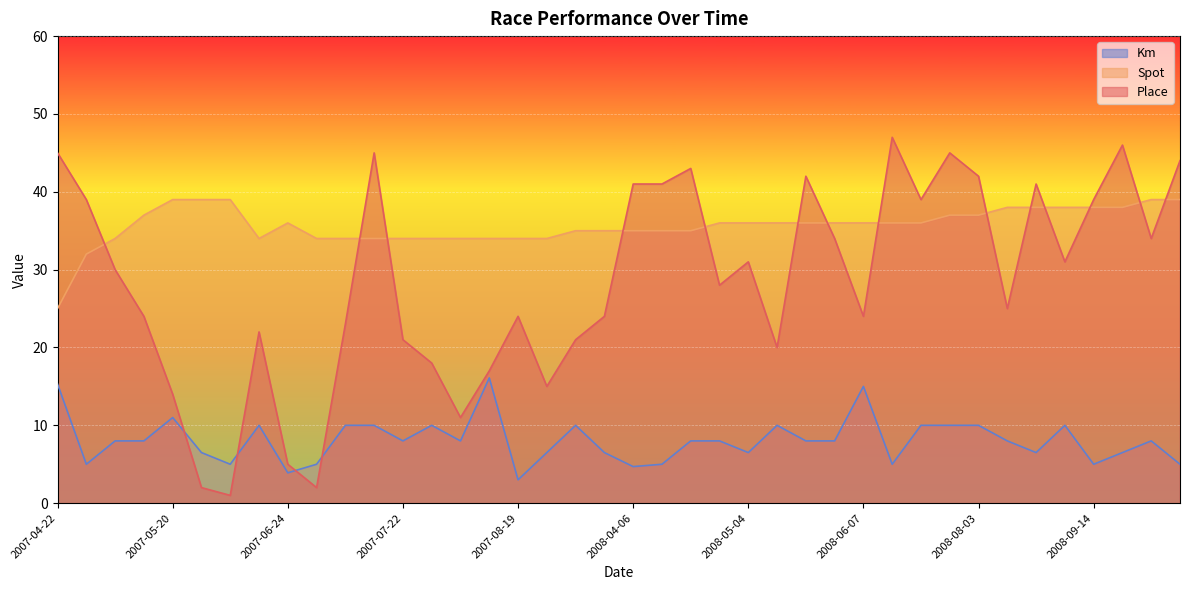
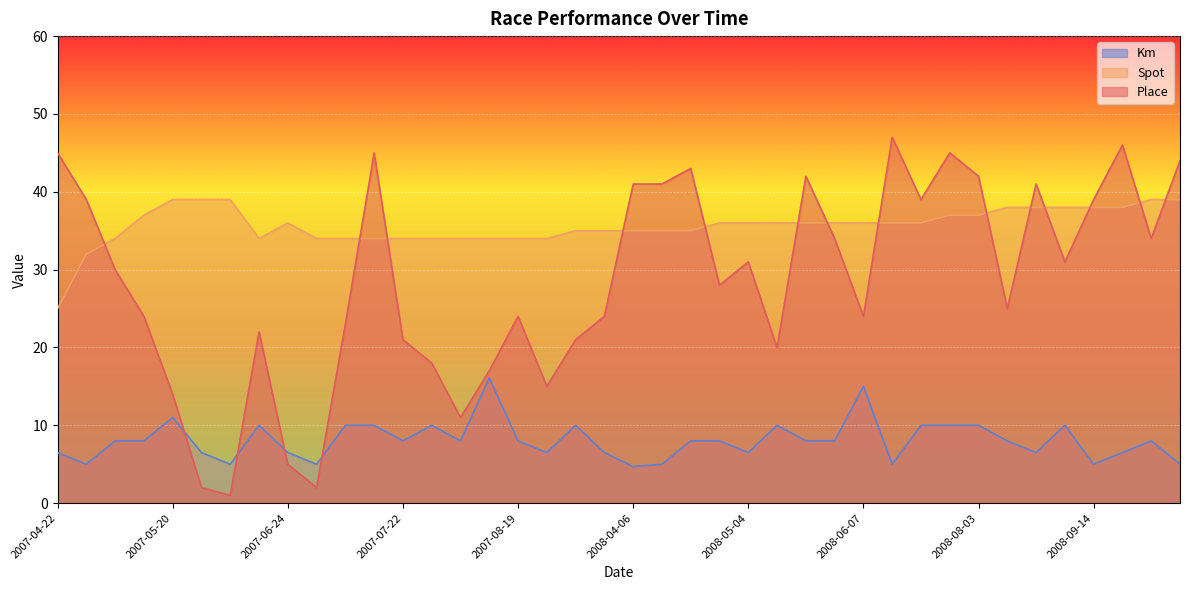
  {
    "Km": {
-     "2007-04-22": 15,
+     "2007-04-22": 7,
      "2007-05-20": 11,
-     "2007-06-24": 4,
+     "2007-06-24": 7,
      "2007-07-22": 8,
-     "2007-08-19": 3,
+     "2007-08-19": 8,
      "2008-04-06": 5,
      "2008-05-04": 7,
      "2008-06-07": 15,
      "2008-08-03": 10,
      "2008-09-14": 5
    }
  }
